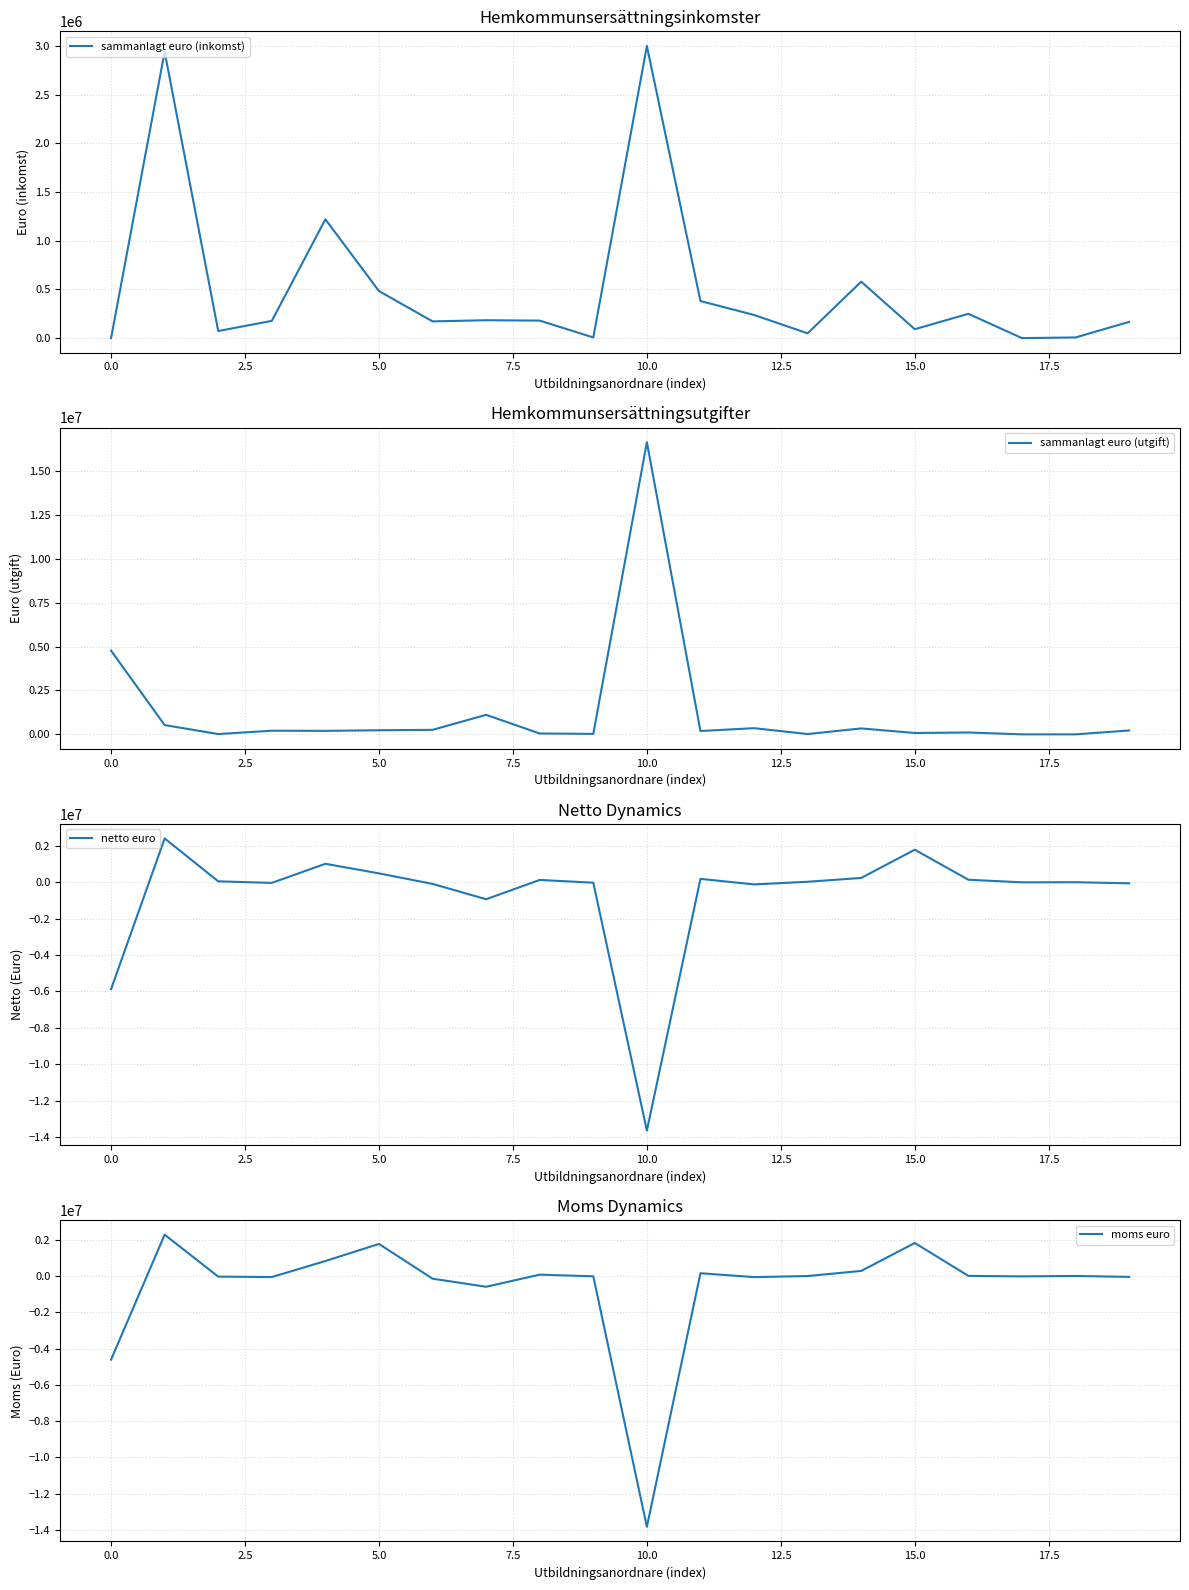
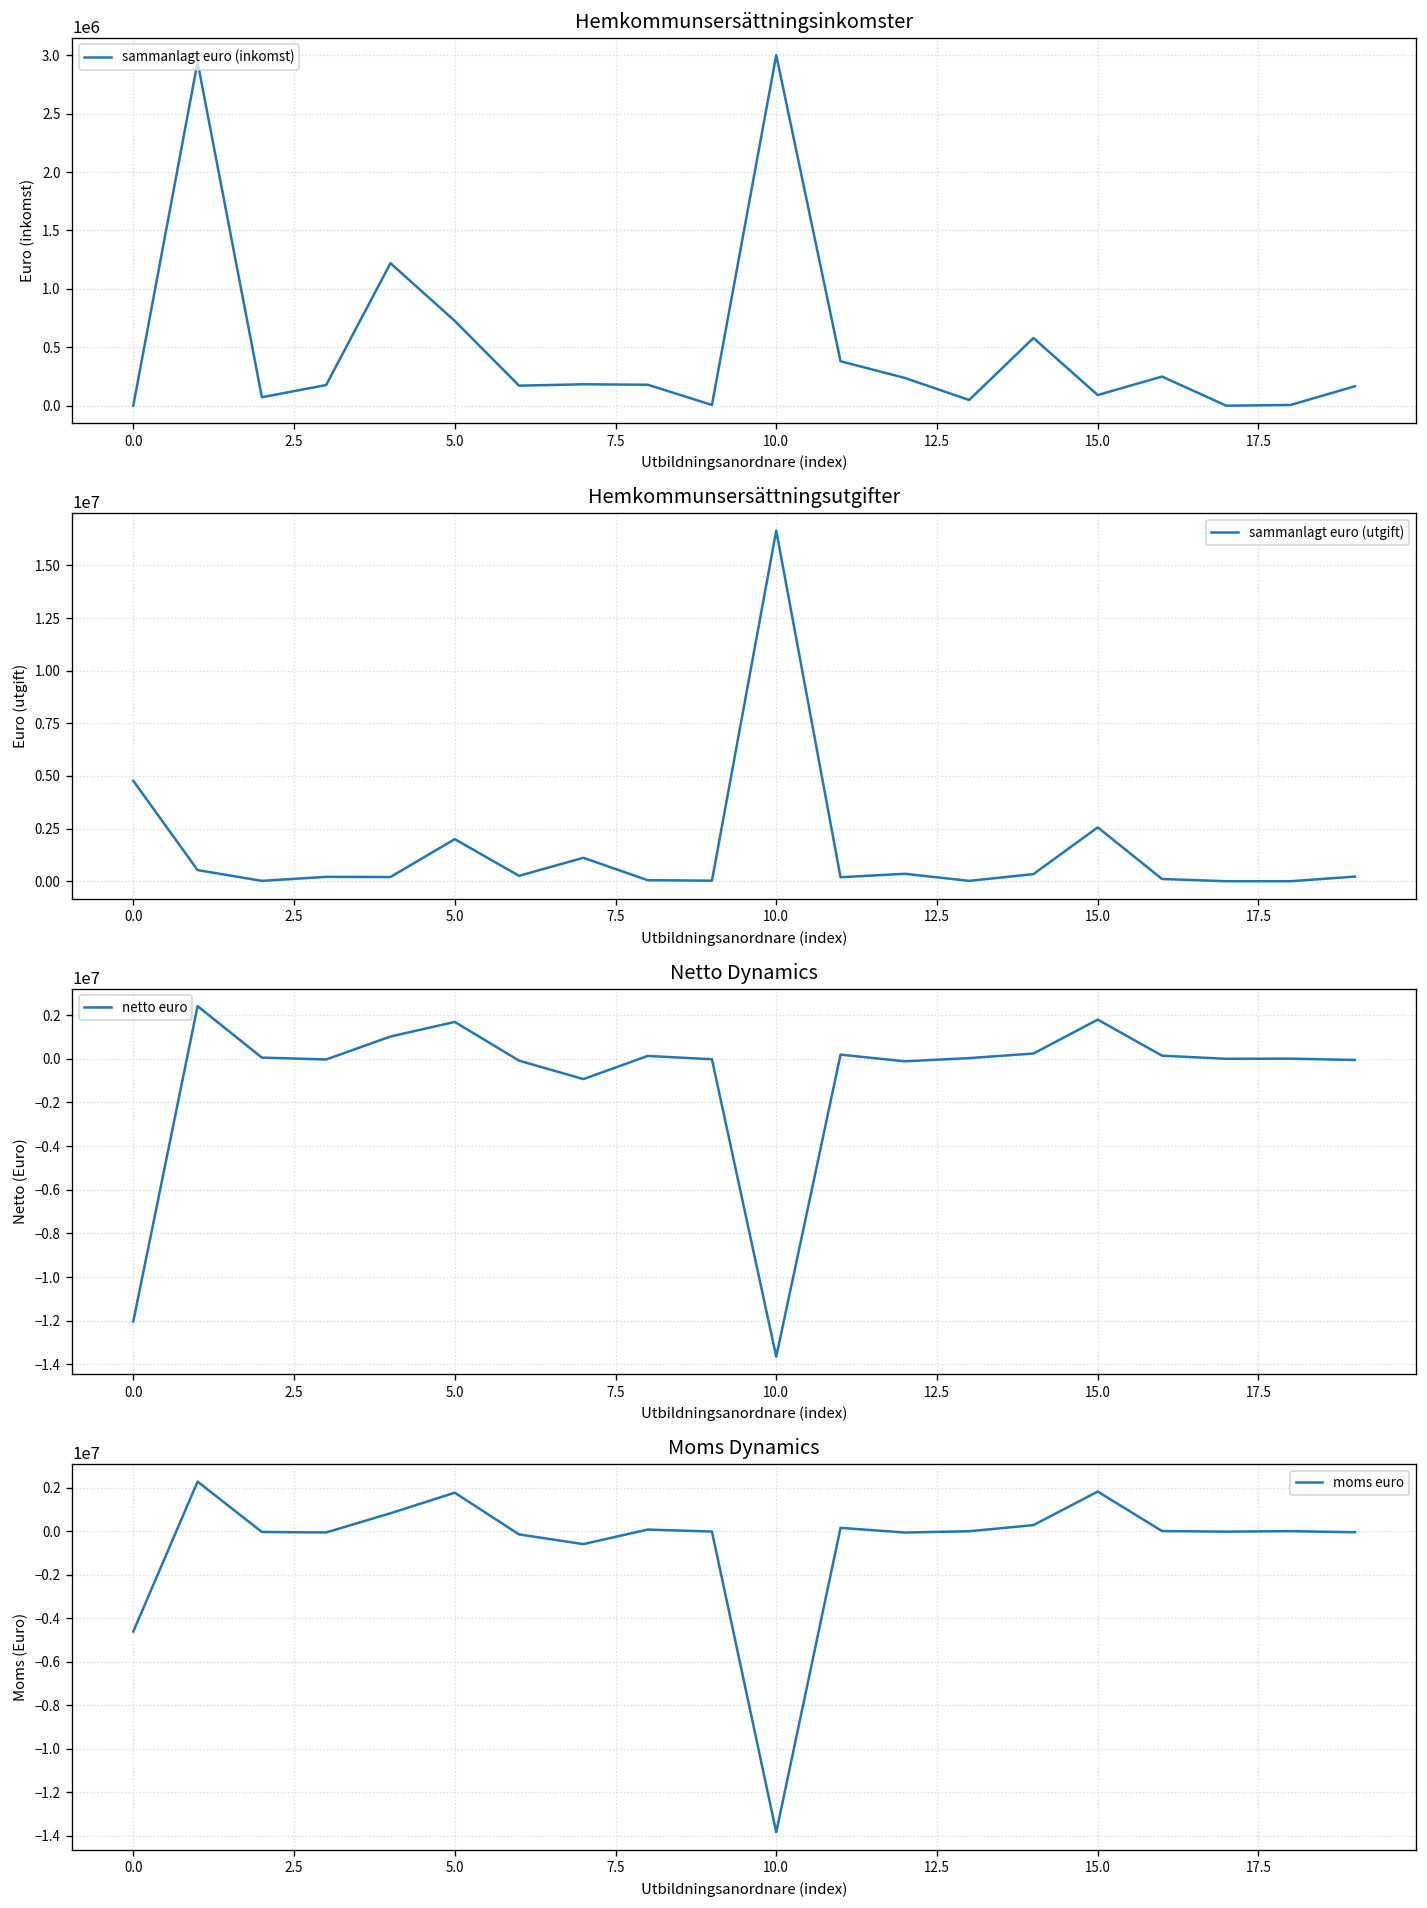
  {
    "Hemkommunsersättningsinkomster": {
      "0.0": 0,
-     "5.0": 500000,
+     "5.0": 700000,
      "10.0": 3000000,
      "15.0": 100000
    },
    "Hemkommunsersättningsutgifter": {
      "0.0": 4800000,
-     "5.0": 200000,
+     "5.0": 2000000,
      "10.0": 16700000,
-     "15.0": 100000
+     "15.0": 2600000
    },
    "Netto Dynamics": {
-     "0.0": -5900000,
-     "5.0": 500000,
+     "0.0": -12000000,
+     "5.0": 1700000,
      "10.0": -13600000,
      "15.0": 1800000
    },
    "Moms Dynamics": {
      "0.0": -4600000,
      "5.0": 1800000,
      "10.0": -13800000,
      "15.0": 1800000
    }
  }
